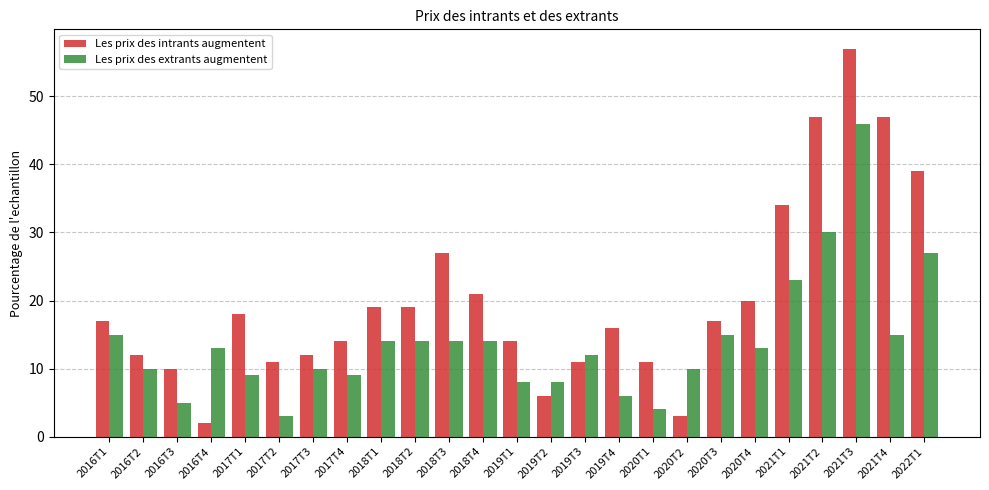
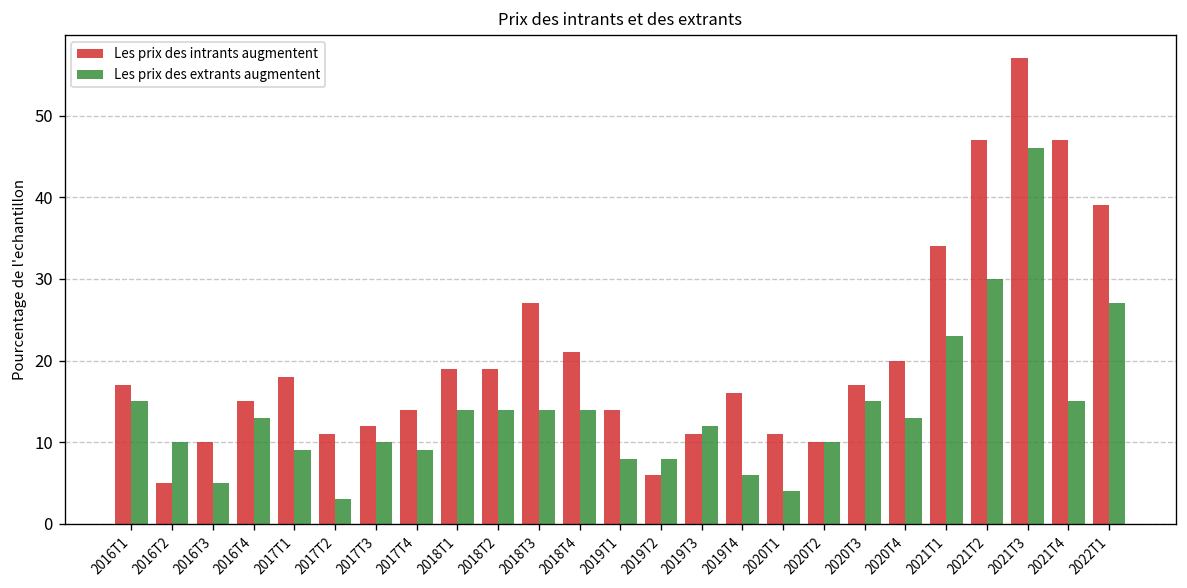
  {
    "Les prix des intrants augmentent": {
      "2016T1": 17,
-     "2016T2": 12,
+     "2016T2": 5,
      "2016T3": 10,
-     "2016T4": 2,
+     "2016T4": 15,
      "2017T1": 18,
      "2017T2": 11,
      "2017T3": 12,
      "2017T4": 14,
      "2018T1": 19,
      "2018T2": 19,
      "2018T3": 27,
      "2018T4": 21,
      "2019T1": 14,
      "2019T2": 6,
      "2019T3": 11,
      "2019T4": 16,
      "2020T1": 11,
-     "2020T2": 3,
+     "2020T2": 10,
      "2020T3": 17,
      "2020T4": 20,
      "2021T1": 34,
      "2021T2": 47,
      "2021T3": 57,
      "2021T4": 47,
      "2022T1": 39
    },
    "Les prix des extrants augmentent": {
      "2016T1": 15,
      "2016T2": 10,
      "2016T3": 5,
      "2016T4": 13,
      "2017T1": 9,
      "2017T2": 3,
      "2017T3": 10,
      "2017T4": 9,
      "2018T1": 14,
      "2018T2": 14,
      "2018T3": 14,
      "2018T4": 14,
      "2019T1": 8,
      "2019T2": 8,
      "2019T3": 12,
      "2019T4": 6,
      "2020T1": 4,
      "2020T2": 10,
      "2020T3": 15,
      "2020T4": 13,
      "2021T1": 23,
      "2021T2": 30,
      "2021T3": 46,
      "2021T4": 15,
      "2022T1": 27
    }
  }
